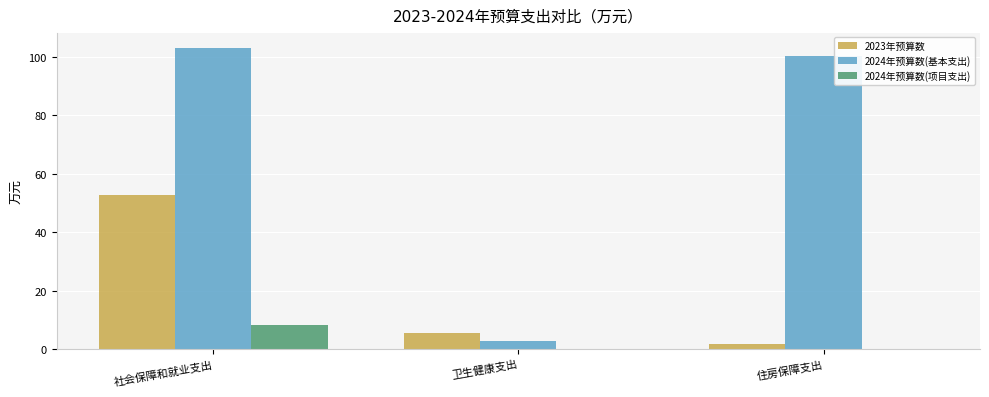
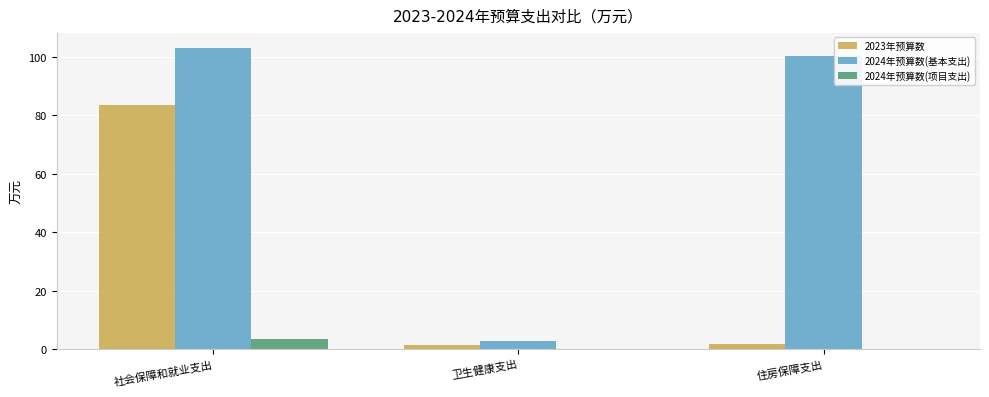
  {
    "2023年预算数": {
-     "社会保障和就业支出": 53,
-     "卫生健康支出": 6,
+     "社会保障和就业支出": 84,
+     "卫生健康支出": 2,
      "住房保障支出": 2
    },
    "2024年预算数(基本支出)": {
      "社会保障和就业支出": 103,
      "卫生健康支出": 3,
      "住房保障支出": 100
    },
    "2024年预算数(项目支出)": {
-     "社会保障和就业支出": 8,
+     "社会保障和就业支出": 4,
      "卫生健康支出": 0,
      "住房保障支出": 0
    }
  }
